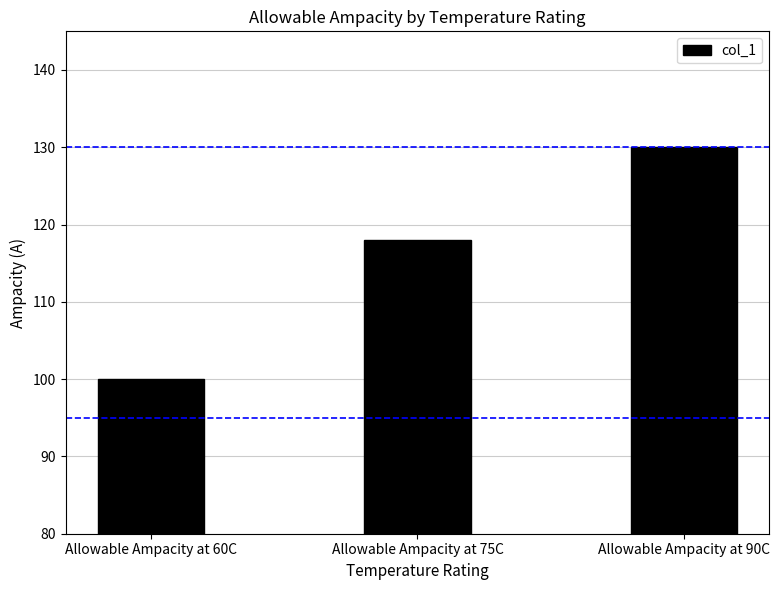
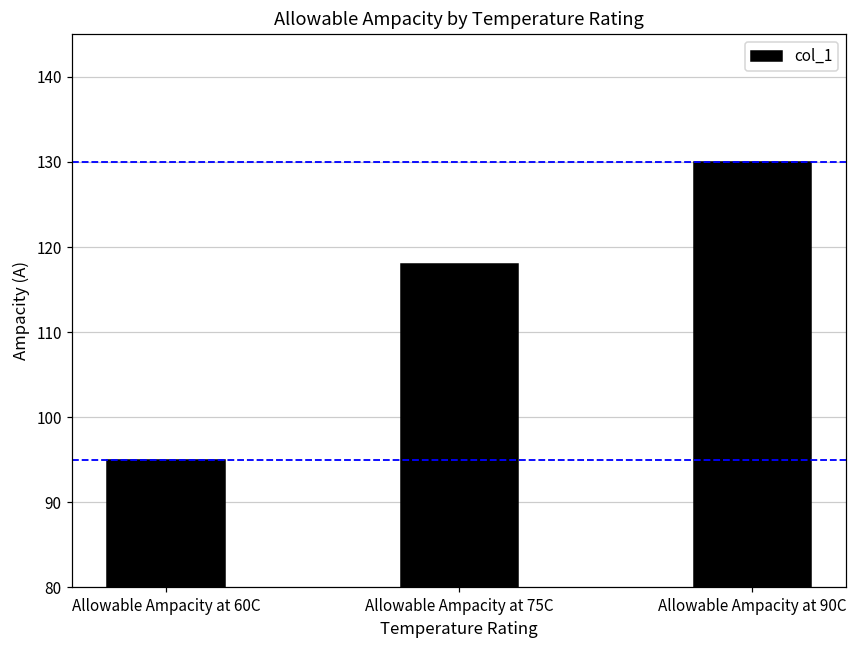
  {
-   "Allowable Ampacity at 60C": 100,
+   "Allowable Ampacity at 60C": 95,
    "Allowable Ampacity at 75C": 118,
    "Allowable Ampacity at 90C": 130
  }
